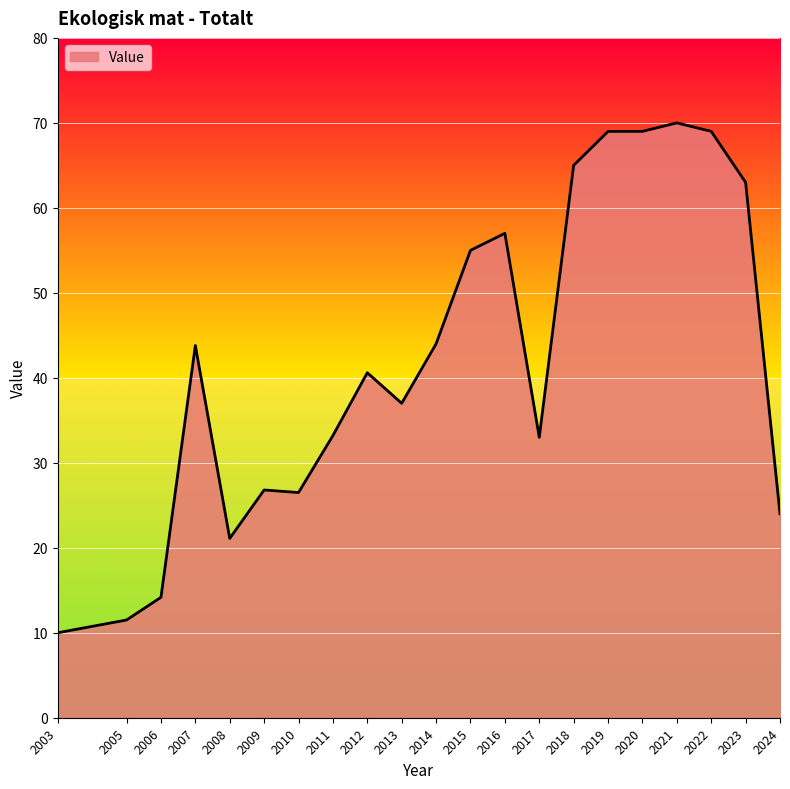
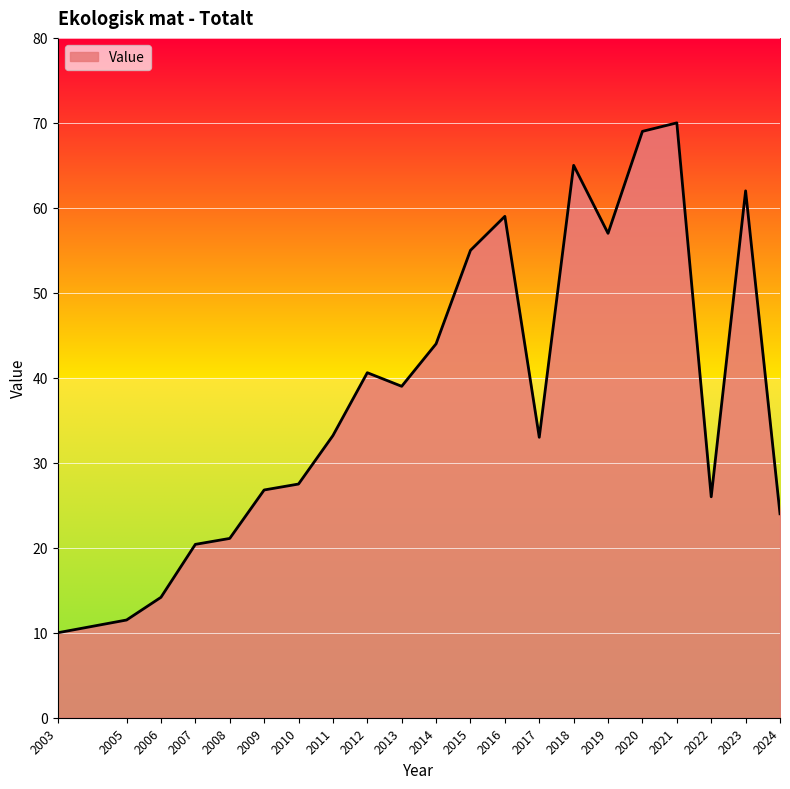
  {
    "2003": 10,
    "2005": 12,
    "2006": 14,
-   "2007": 44,
+   "2007": 20,
    "2008": 21,
    "2009": 27,
-   "2010": 27,
+   "2010": 28,
    "2011": 33,
    "2012": 41,
-   "2013": 37,
+   "2013": 39,
    "2014": 44,
    "2015": 55,
-   "2016": 57,
+   "2016": 59,
    "2017": 33,
    "2018": 65,
-   "2019": 69,
+   "2019": 57,
    "2020": 69,
    "2021": 70,
-   "2022": 69,
-   "2023": 63,
+   "2022": 26,
+   "2023": 62,
    "2024": 24
  }
